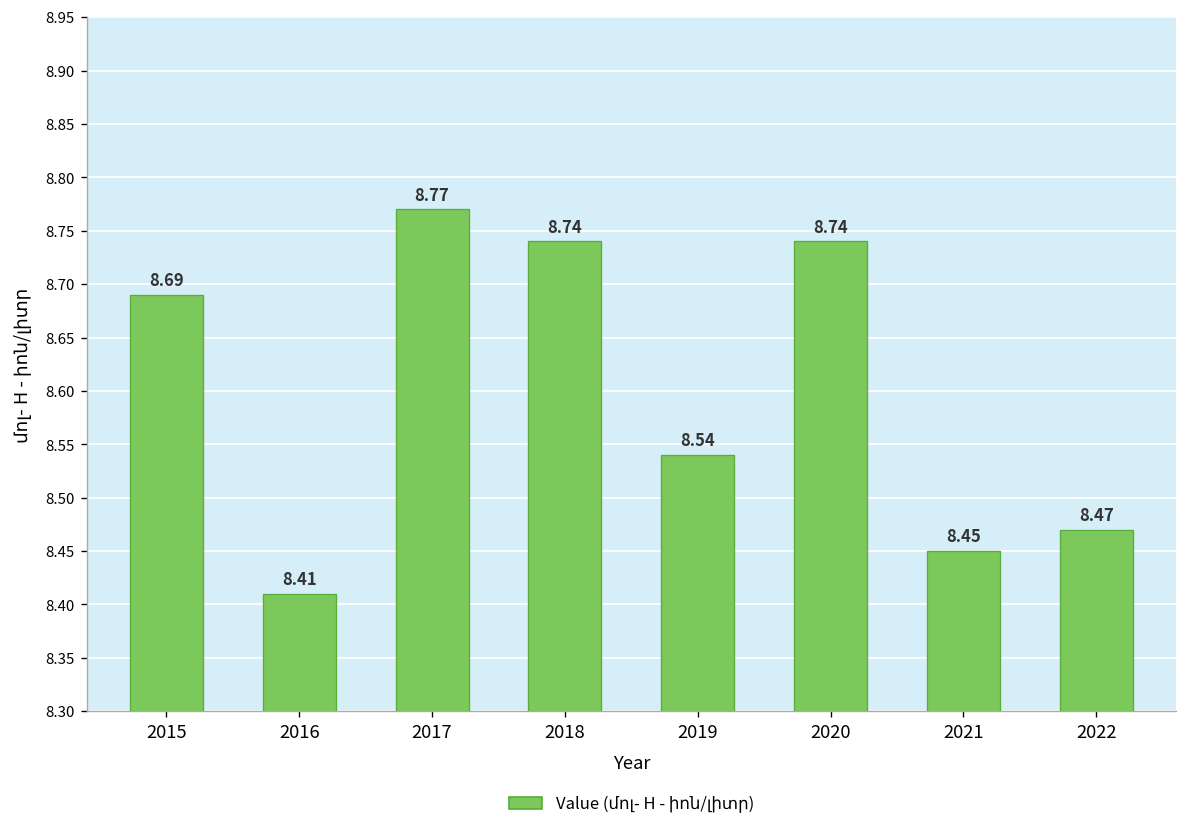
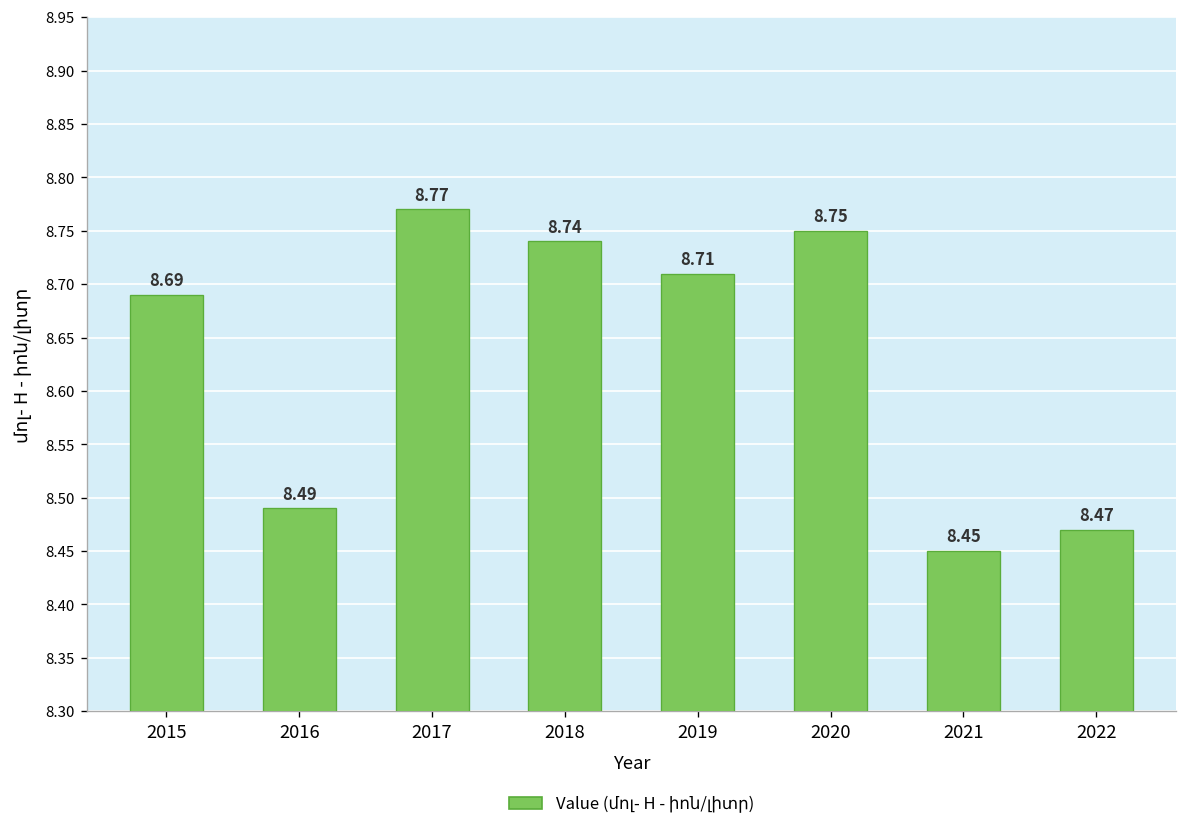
  {
    "2015": 8.69,
-   "2016": 8.41,
+   "2016": 8.49,
    "2017": 8.77,
    "2018": 8.74,
-   "2019": 8.54,
-   "2020": 8.74,
+   "2019": 8.71,
+   "2020": 8.75,
    "2021": 8.45,
    "2022": 8.47
  }
